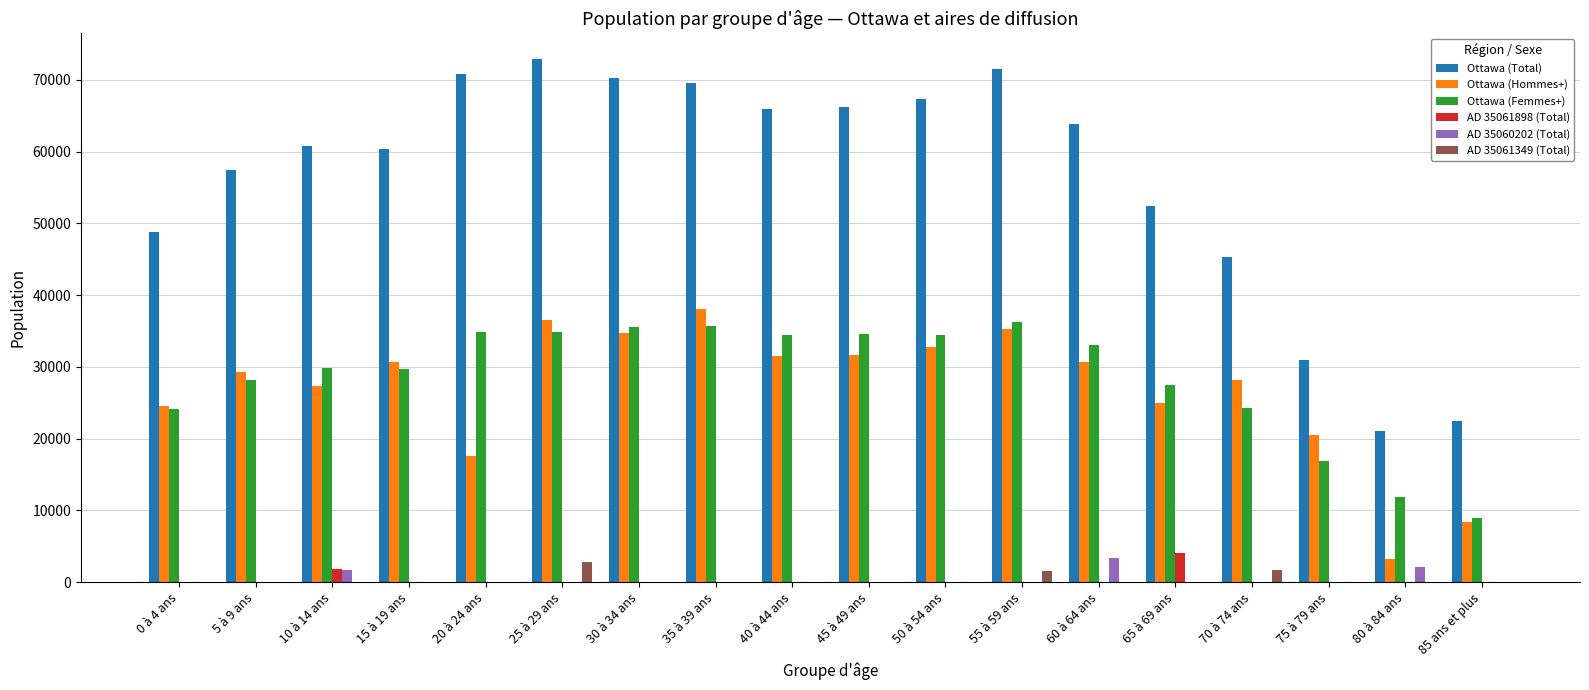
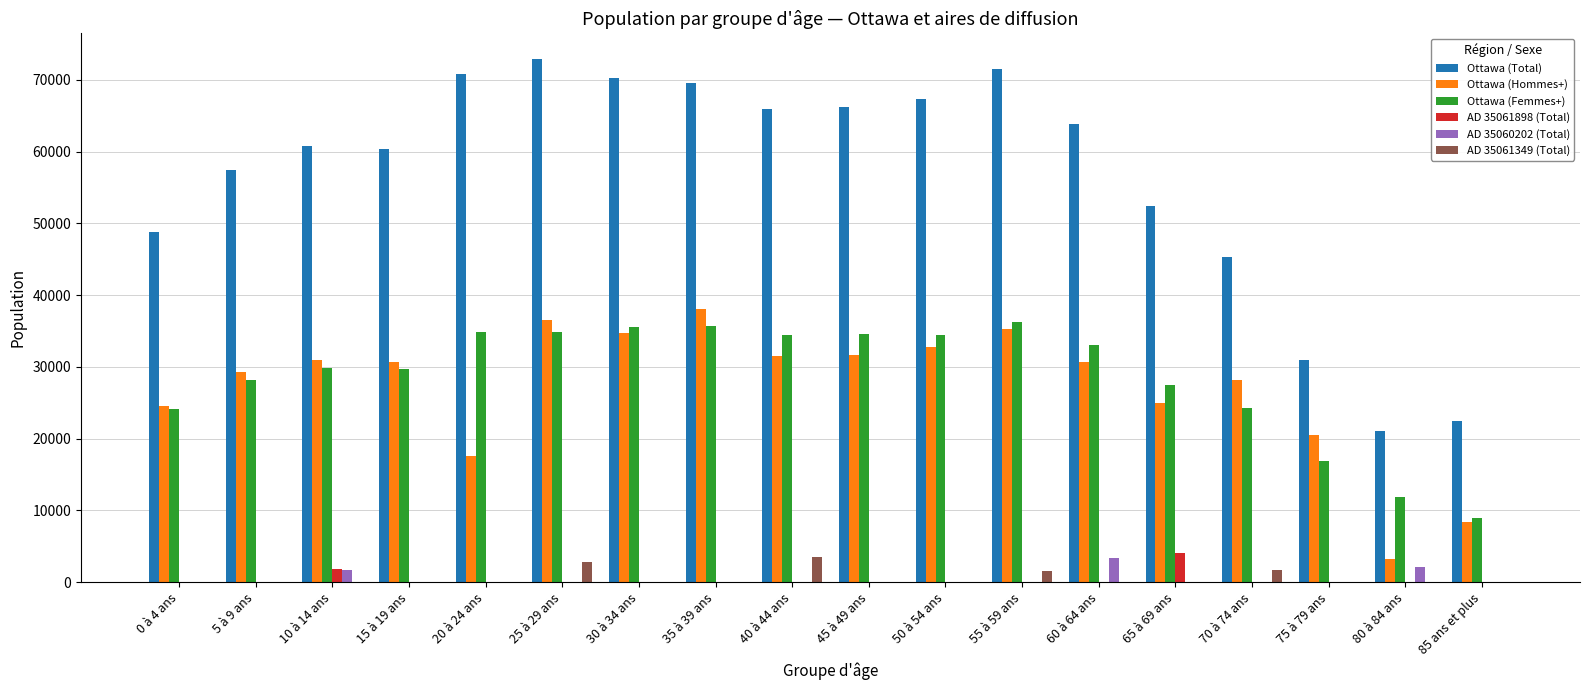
  {
    "Ottawa (Total)": {
      "0 à 4 ans": 49000,
      "5 à 9 ans": 57000,
      "10 à 14 ans": 61000,
      "15 à 19 ans": 60000,
      "20 à 24 ans": 71000,
      "25 à 29 ans": 73000,
      "30 à 34 ans": 70000,
      "35 à 39 ans": 70000,
      "40 à 44 ans": 66000,
      "45 à 49 ans": 66000,
      "50 à 54 ans": 67000,
      "55 à 59 ans": 71000,
      "60 à 64 ans": 64000,
      "65 à 69 ans": 52000,
      "70 à 74 ans": 45000,
      "75 à 79 ans": 31000,
      "80 à 84 ans": 21000,
      "85 ans et plus": 22000
    },
    "Ottawa (Hommes+)": {
      "0 à 4 ans": 25000,
      "5 à 9 ans": 29000,
-     "10 à 14 ans": 27000,
+     "10 à 14 ans": 31000,
      "15 à 19 ans": 31000,
      "20 à 24 ans": 18000,
      "25 à 29 ans": 37000,
      "30 à 34 ans": 35000,
      "35 à 39 ans": 38000,
      "40 à 44 ans": 32000,
      "45 à 49 ans": 32000,
      "50 à 54 ans": 33000,
      "55 à 59 ans": 35000,
      "60 à 64 ans": 31000,
      "65 à 69 ans": 25000,
      "70 à 74 ans": 28000,
      "75 à 79 ans": 21000,
      "80 à 84 ans": 3000,
      "85 ans et plus": 8000
    },
    "Ottawa (Femmes+)": {
      "0 à 4 ans": 24000,
      "5 à 9 ans": 28000,
      "10 à 14 ans": 30000,
      "15 à 19 ans": 30000,
      "20 à 24 ans": 35000,
      "25 à 29 ans": 35000,
      "30 à 34 ans": 36000,
      "35 à 39 ans": 36000,
      "40 à 44 ans": 34000,
      "45 à 49 ans": 35000,
      "50 à 54 ans": 34000,
      "55 à 59 ans": 36000,
      "60 à 64 ans": 33000,
      "65 à 69 ans": 27000,
      "70 à 74 ans": 24000,
      "75 à 79 ans": 17000,
      "80 à 84 ans": 12000,
      "85 ans et plus": 9000
    },
    "AD 35061898 (Total)": {
      "10 à 14 ans": 2000,
      "65 à 69 ans": 4000,
      "85 ans et plus": 0
    },
    "AD 35060202 (Total)": {
      "10 à 14 ans": 2000,
      "60 à 64 ans": 3000,
      "80 à 84 ans": 2000,
      "85 ans et plus": 0
    },
    "AD 35061349 (Total)": {
      "25 à 29 ans": 3000,
-     "40 à 44 ans": 0,
+     "40 à 44 ans": 3000,
      "55 à 59 ans": 2000,
      "70 à 74 ans": 2000,
      "85 ans et plus": 0
    }
  }
